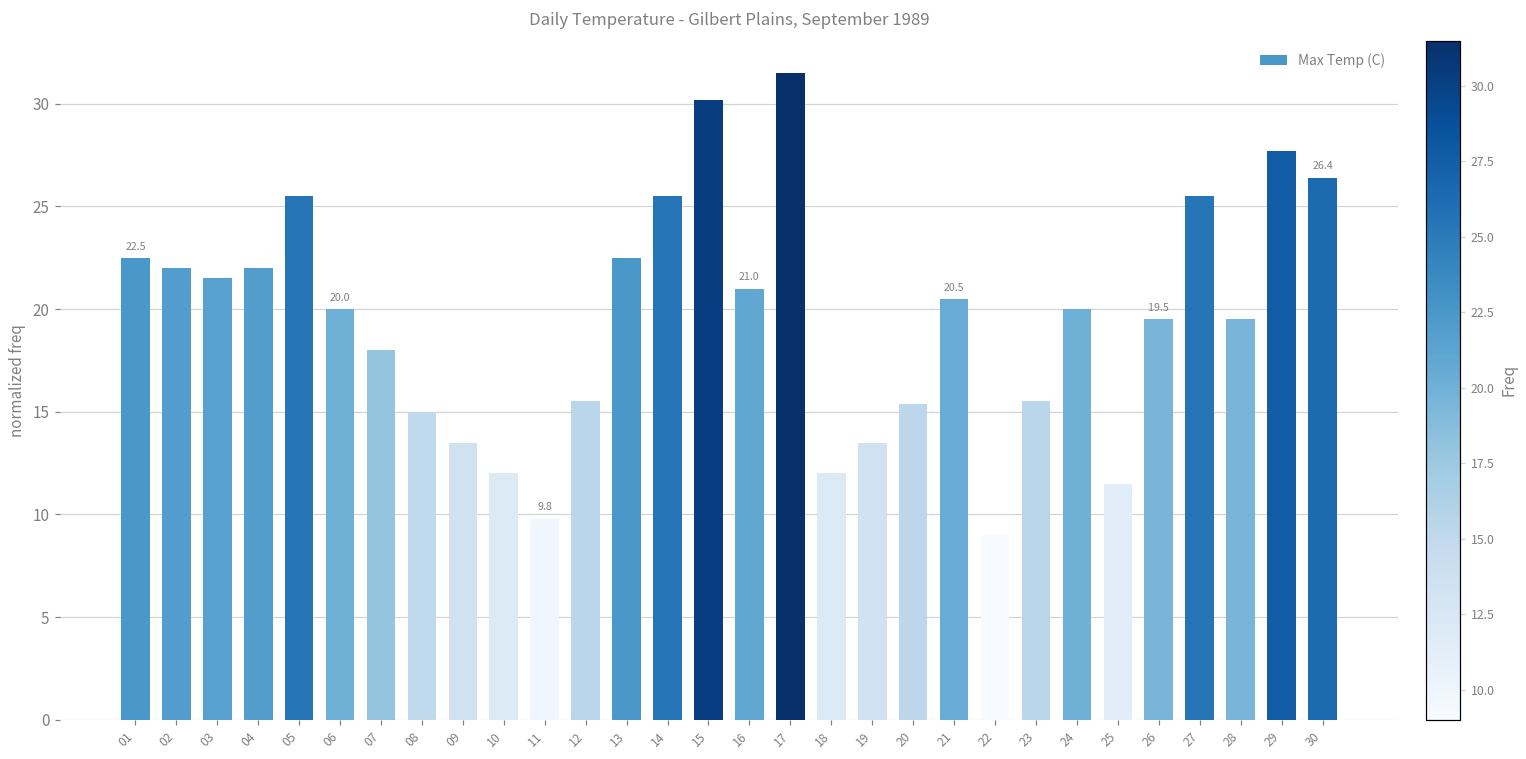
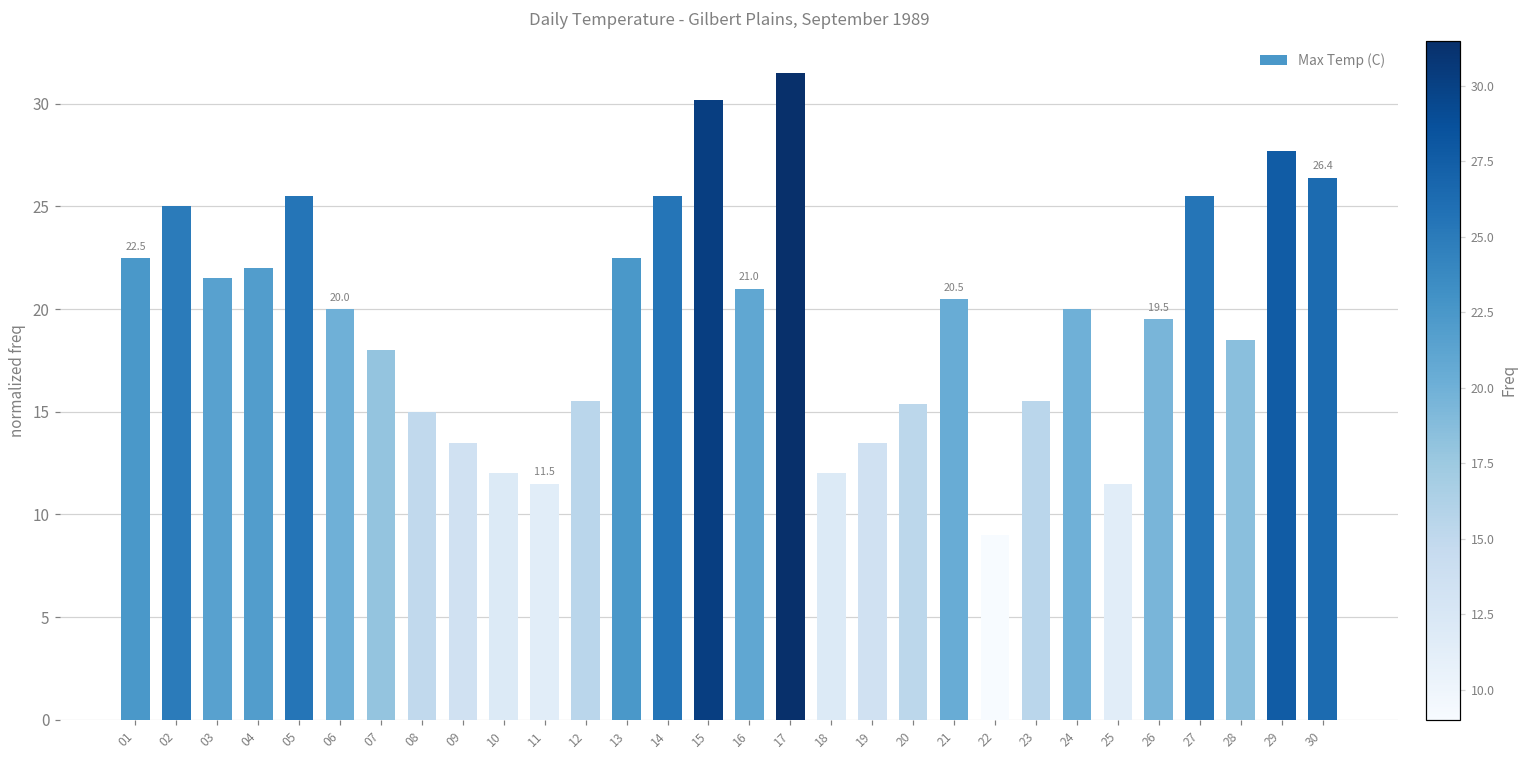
  {
    "01": 22.5,
-   "02": 22,
+   "02": 25,
    "06": 20.0,
-   "11": 9.8,
+   "11": 11.5,
    "16": 21.0,
    "21": 20.5,
    "26": 19.5,
-   "28": 19.5,
+   "28": 18.5,
    "30": 26.4
  }
